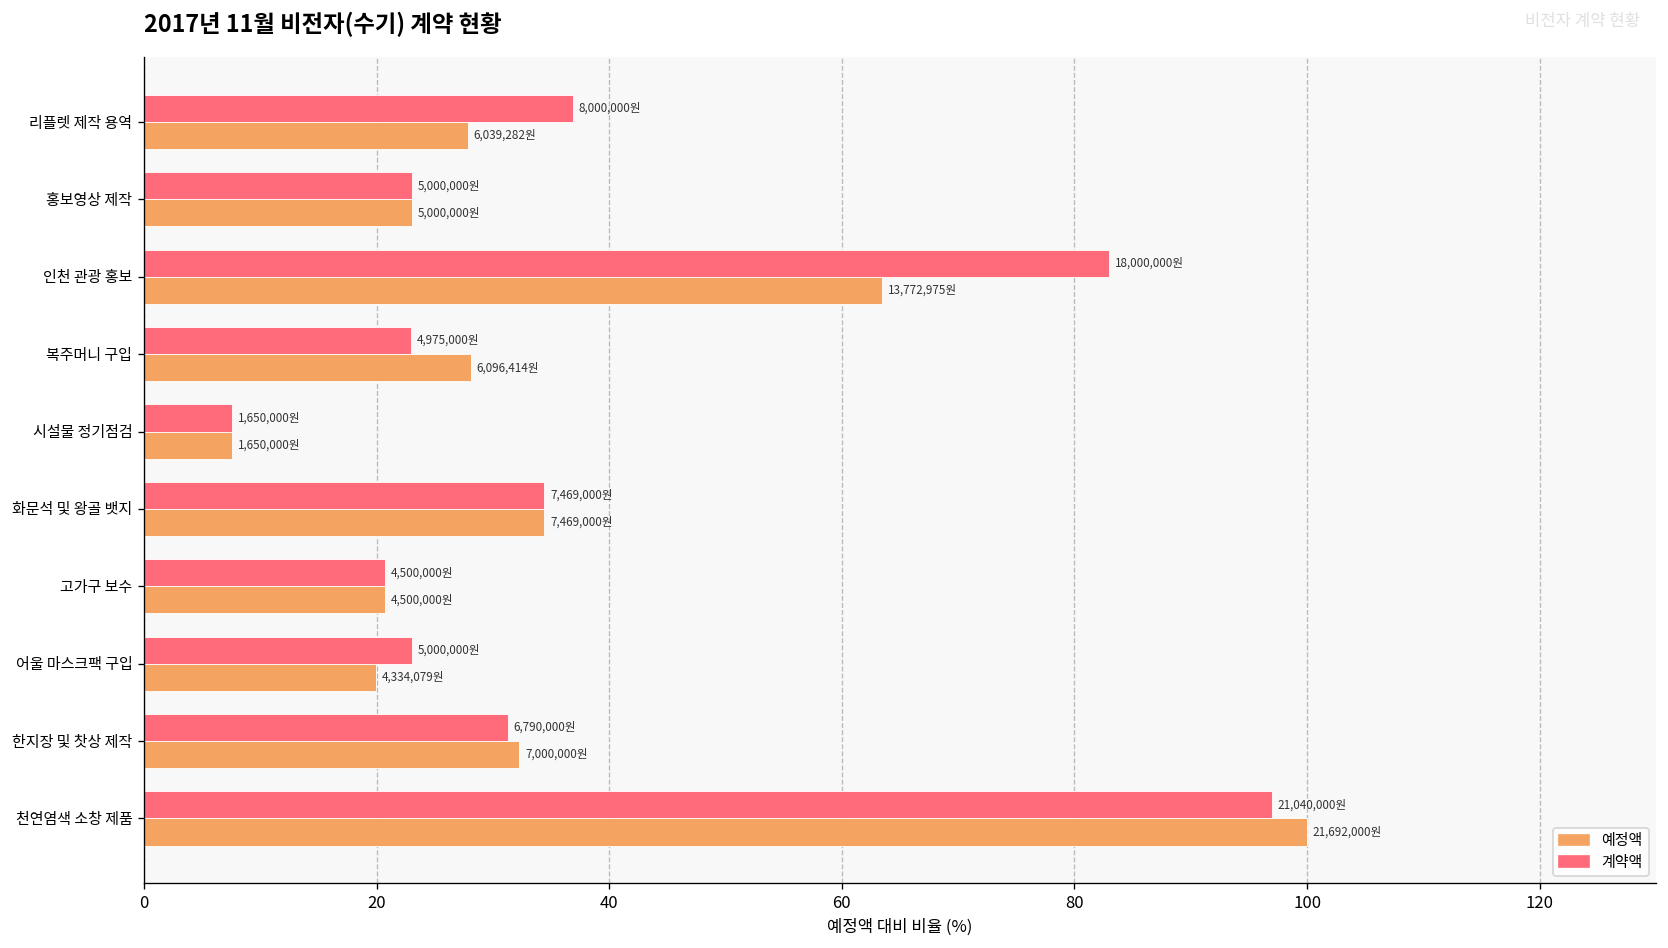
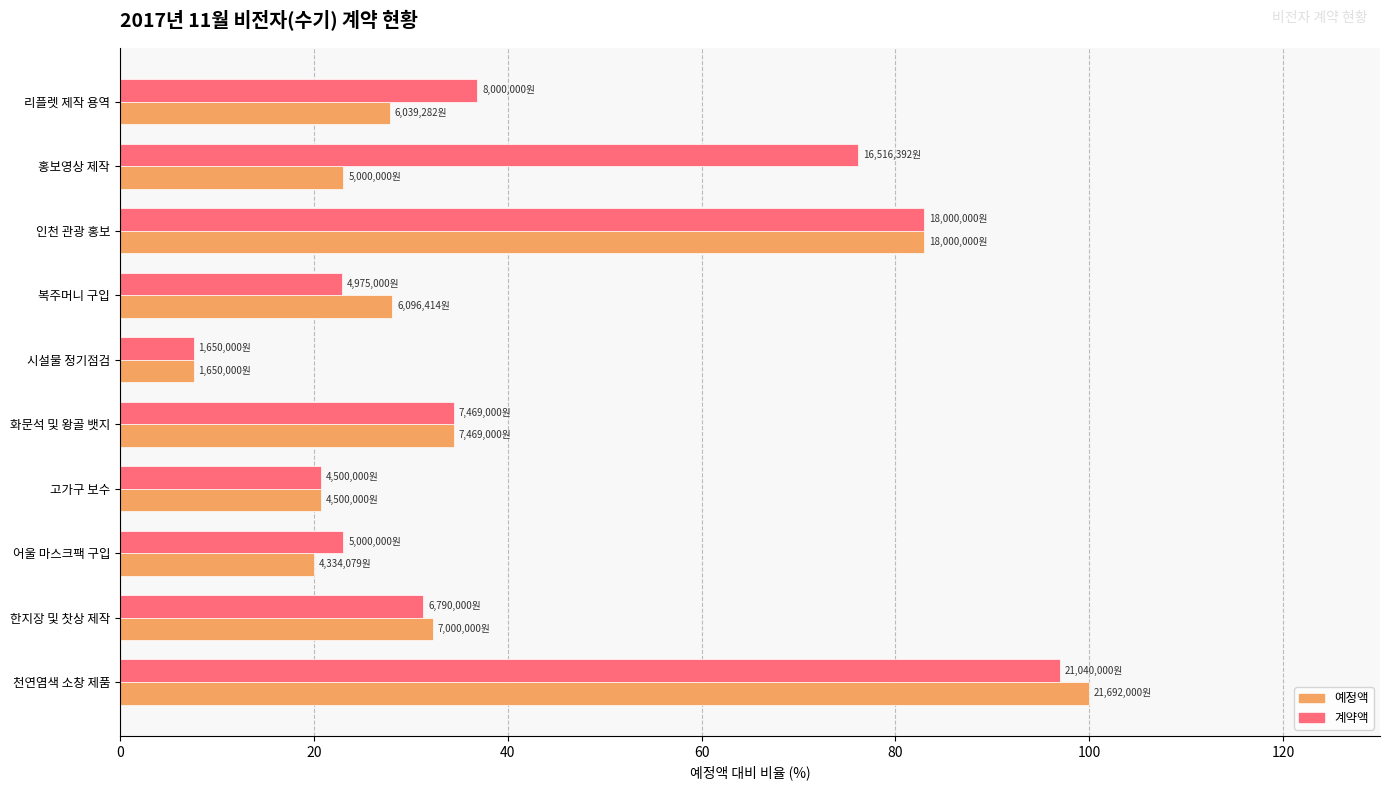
  {
    "예정액": {
-     "인천 관광 홍보": "13,772,975원"
+     "인천 관광 홍보": "18,000,000원"
    },
    "계약액": {
-     "홍보영상 제작": "5,000,000원"
+     "홍보영상 제작": "16,516,392원"
    }
  }
